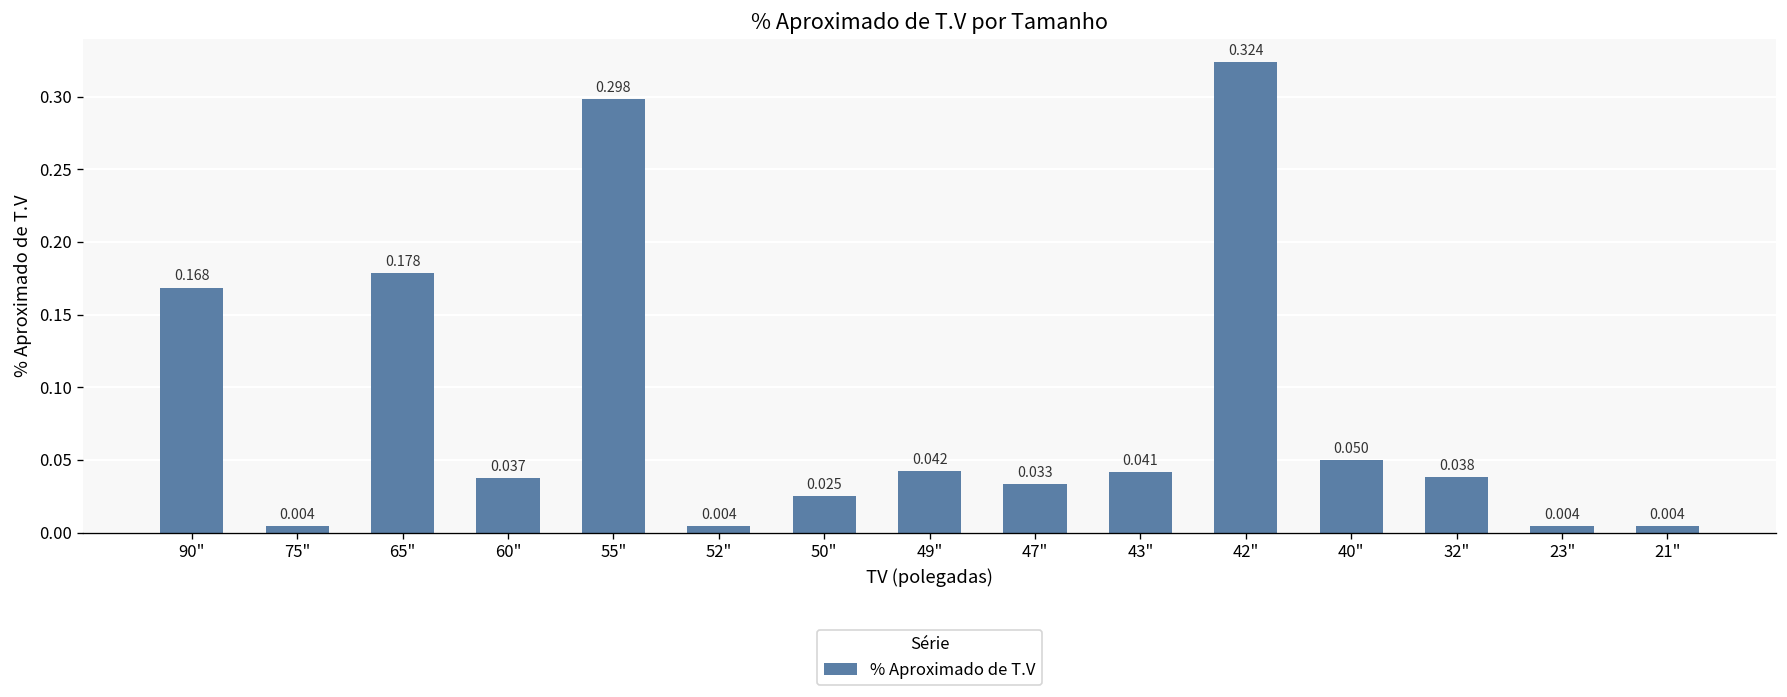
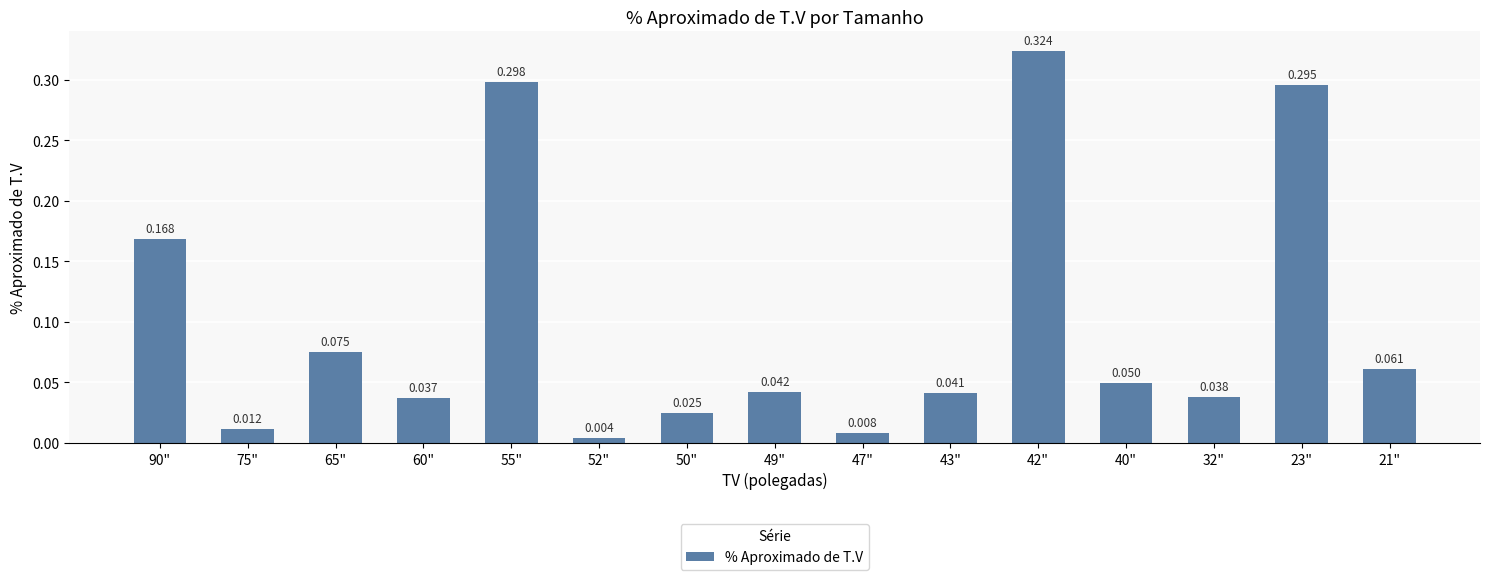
  {
    "90\"": 0.168,
-   "75\"": 0.004,
-   "65\"": 0.178,
+   "75\"": 0.012,
+   "65\"": 0.075,
    "60\"": 0.037,
    "55\"": 0.298,
    "52\"": 0.004,
    "50\"": 0.025,
    "49\"": 0.042,
-   "47\"": 0.033,
+   "47\"": 0.008,
    "43\"": 0.041,
    "42\"": 0.324,
    "40\"": 0.050,
    "32\"": 0.038,
-   "23\"": 0.004,
-   "21\"": 0.004
+   "23\"": 0.295,
+   "21\"": 0.061
  }
